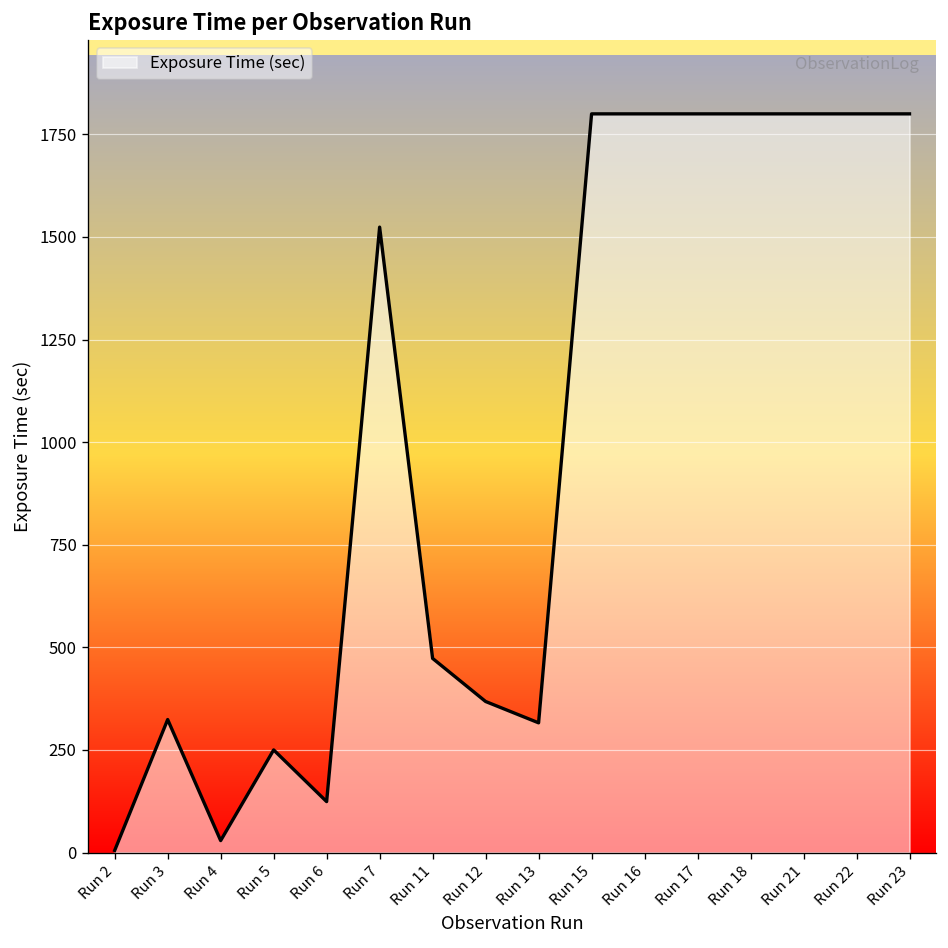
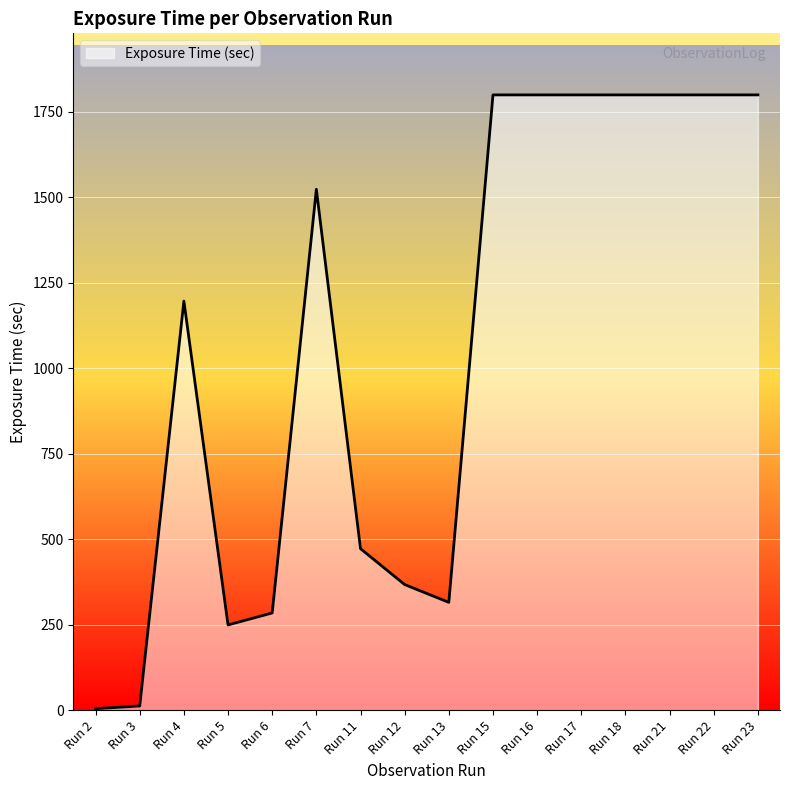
  {
    "Run 2": 10,
-   "Run 3": 320,
-   "Run 4": 30,
+   "Run 3": 10,
+   "Run 4": 1200,
    "Run 5": 250,
-   "Run 6": 120,
+   "Run 6": 290,
    "Run 7": 1520,
    "Run 11": 470,
    "Run 12": 370,
    "Run 13": 320,
    "Run 15": 1800,
    "Run 16": 1800,
    "Run 17": 1800,
    "Run 18": 1800,
    "Run 21": 1800,
    "Run 22": 1800,
    "Run 23": 1800
  }
